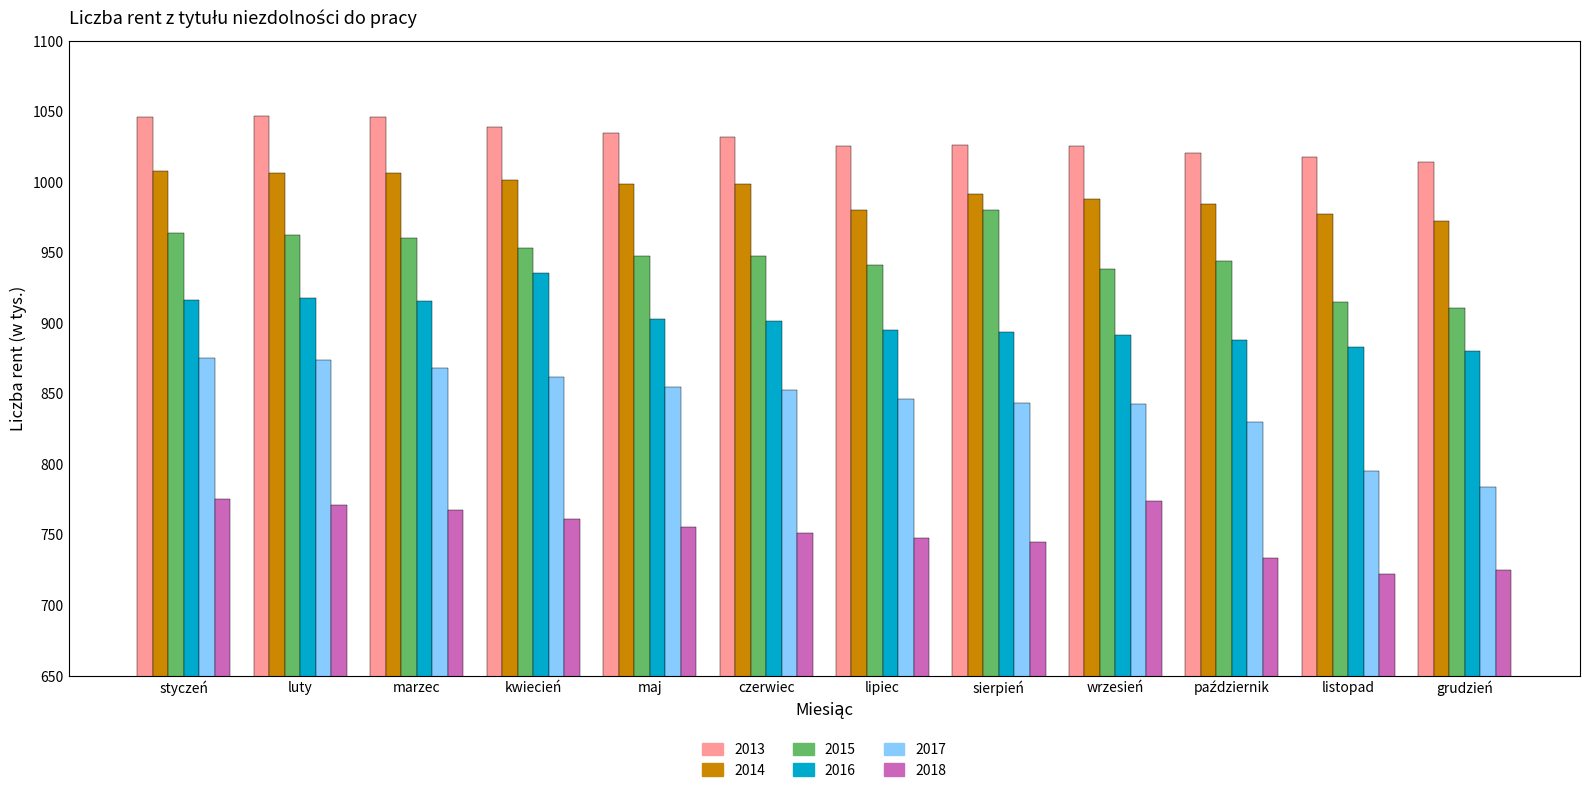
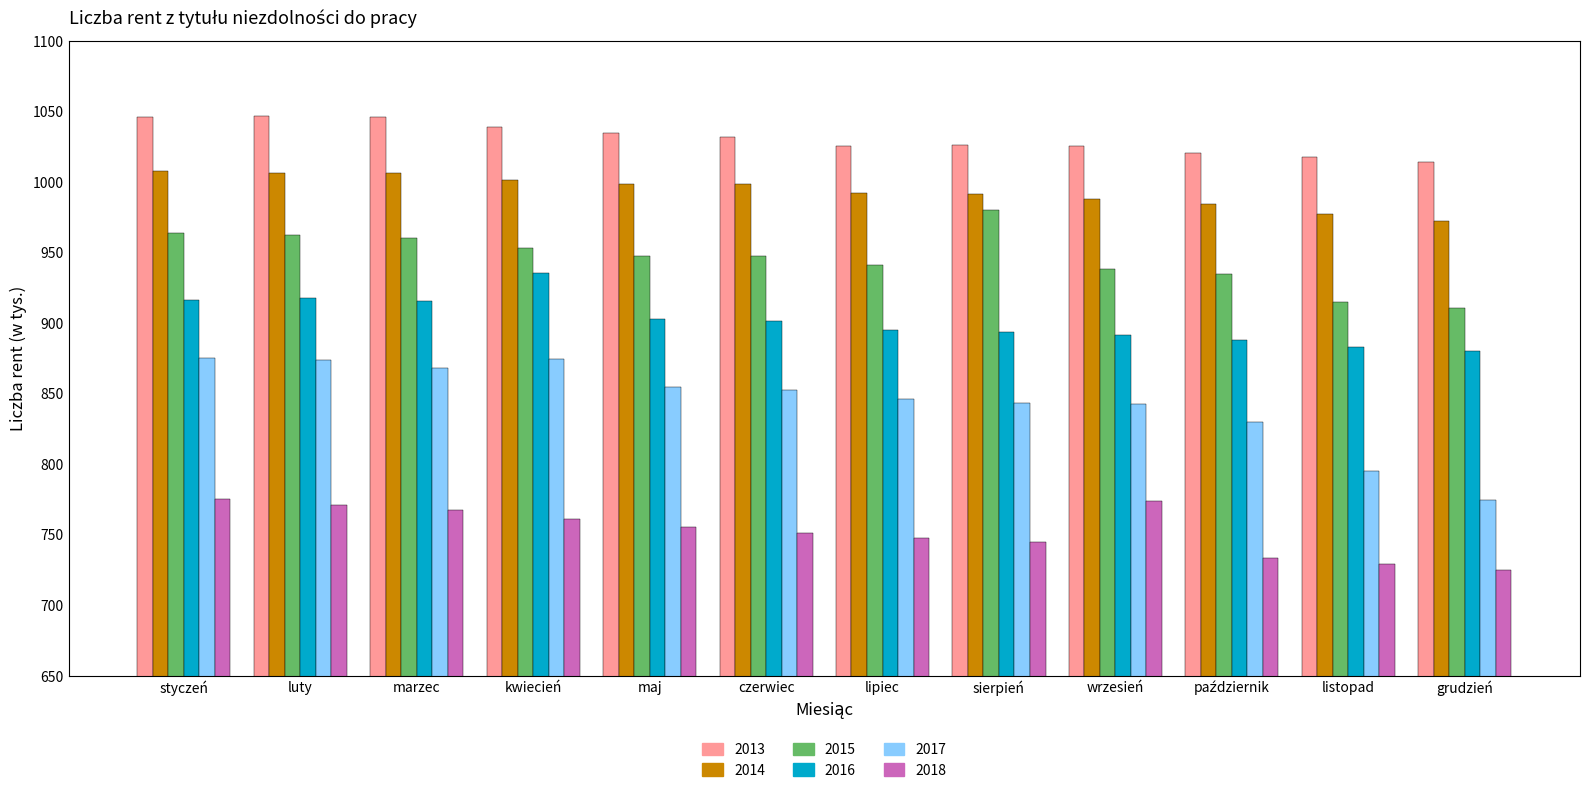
  {
    "2013": {
      "styczeń": 1046,
      "luty": 1047,
      "marzec": 1046,
      "kwiecień": 1039,
      "maj": 1034,
      "czerwiec": 1032,
      "lipiec": 1025,
      "sierpień": 1026,
      "wrzesień": 1026,
      "październik": 1021,
      "listopad": 1017,
      "grudzień": 1014
    },
    "2014": {
      "styczeń": 1008,
      "luty": 1006,
      "marzec": 1007,
      "kwiecień": 1001,
      "maj": 999,
      "czerwiec": 998,
-     "lipiec": 980,
+     "lipiec": 992,
      "sierpień": 991,
      "wrzesień": 988,
      "październik": 984,
      "listopad": 977,
      "grudzień": 972
    },
    "2015": {
      "styczeń": 964,
      "luty": 963,
      "marzec": 961,
      "kwiecień": 953,
      "maj": 948,
      "czerwiec": 948,
      "lipiec": 941,
      "sierpień": 980,
      "wrzesień": 938,
-     "październik": 944,
+     "październik": 935,
      "listopad": 915,
      "grudzień": 910
    },
    "2016": {
      "styczeń": 917,
      "luty": 917,
      "marzec": 915,
      "kwiecień": 936,
      "maj": 903,
      "czerwiec": 902,
      "lipiec": 895,
      "sierpień": 893,
      "wrzesień": 891,
      "październik": 888,
      "listopad": 883,
      "grudzień": 880
    },
    "2017": {
      "styczeń": 875,
      "luty": 874,
      "marzec": 868,
-     "kwiecień": 862,
+     "kwiecień": 875,
      "maj": 855,
      "czerwiec": 852,
      "lipiec": 846,
      "sierpień": 843,
      "wrzesień": 843,
      "październik": 830,
      "listopad": 795,
-     "grudzień": 784
+     "grudzień": 775
    },
    "2018": {
      "styczeń": 775,
      "luty": 771,
      "marzec": 768,
      "kwiecień": 761,
      "maj": 755,
      "czerwiec": 751,
      "lipiec": 748,
      "sierpień": 745,
      "wrzesień": 774,
      "październik": 734,
-     "listopad": 722,
+     "listopad": 729,
      "grudzień": 725
    }
  }
